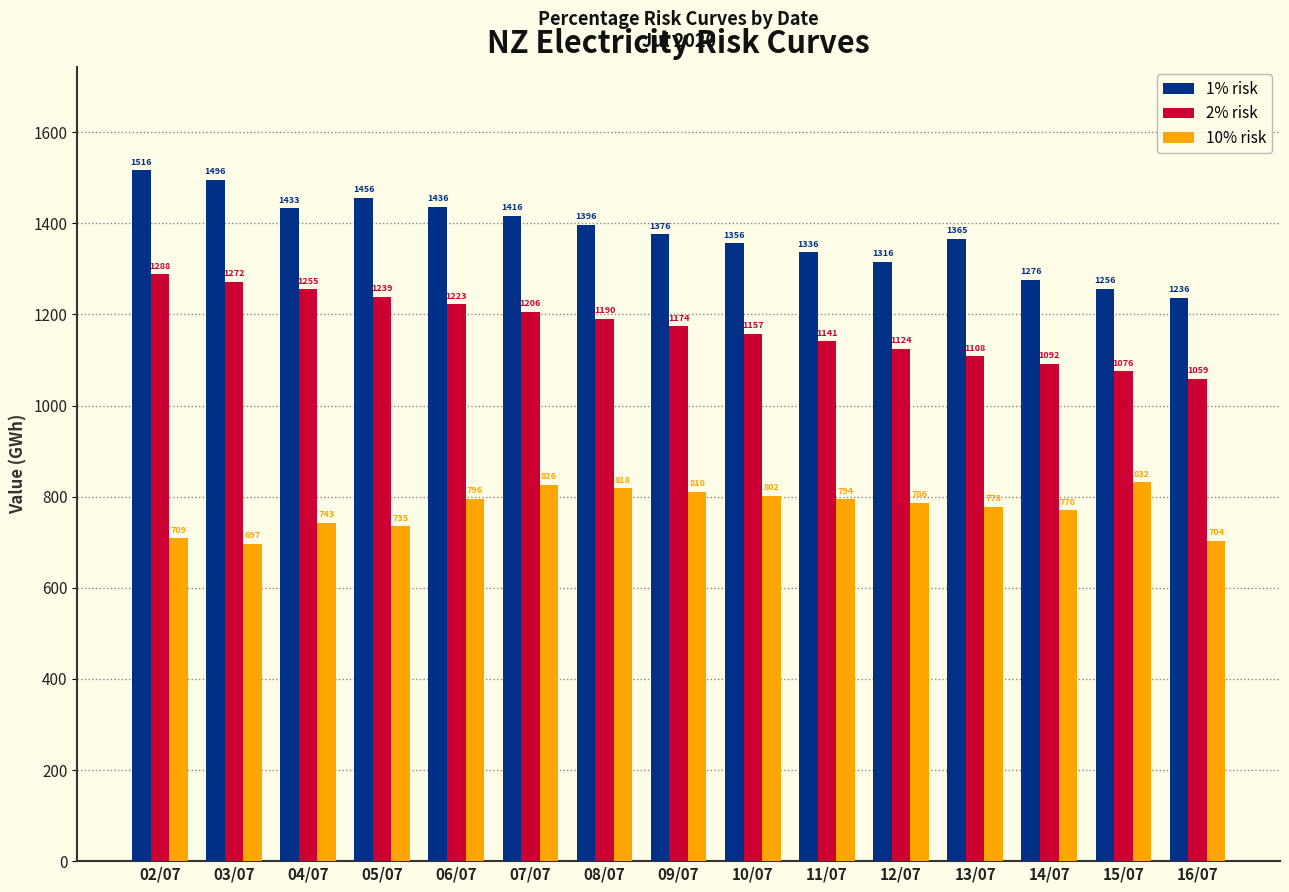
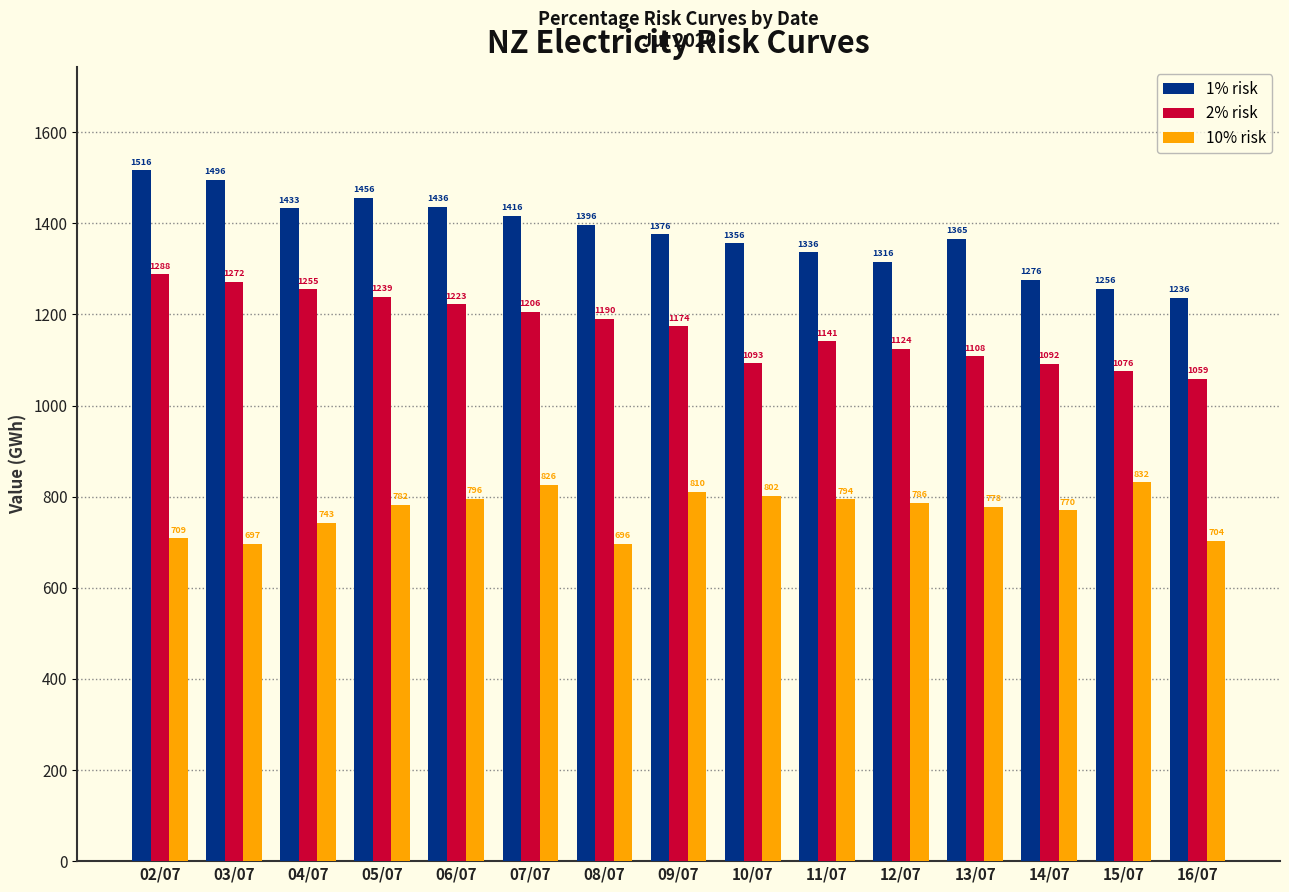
  {
    "1% risk": {
      "02/07": 1516,
      "03/07": 1496,
      "04/07": 1433,
      "05/07": 1456,
      "06/07": 1436,
      "07/07": 1416,
      "08/07": 1396,
      "09/07": 1376,
      "10/07": 1356,
      "11/07": 1336,
      "12/07": 1316,
      "13/07": 1365,
      "14/07": 1276,
      "15/07": 1256,
      "16/07": 1236
    },
    "2% risk": {
      "02/07": 1288,
      "03/07": 1272,
      "04/07": 1255,
      "05/07": 1239,
      "06/07": 1223,
      "07/07": 1206,
      "08/07": 1190,
      "09/07": 1174,
-     "10/07": 1157,
+     "10/07": 1093,
      "11/07": 1141,
      "12/07": 1124,
      "13/07": 1108,
      "14/07": 1092,
      "15/07": 1076,
      "16/07": 1059
    },
    "10% risk": {
      "02/07": 709,
      "03/07": 697,
      "04/07": 743,
-     "05/07": 735,
+     "05/07": 782,
      "06/07": 796,
      "07/07": 826,
-     "08/07": 818,
+     "08/07": 696,
      "09/07": 810,
      "10/07": 802,
      "11/07": 794,
      "12/07": 786,
      "13/07": 778,
      "14/07": 770,
      "15/07": 832,
      "16/07": 704
    }
  }
